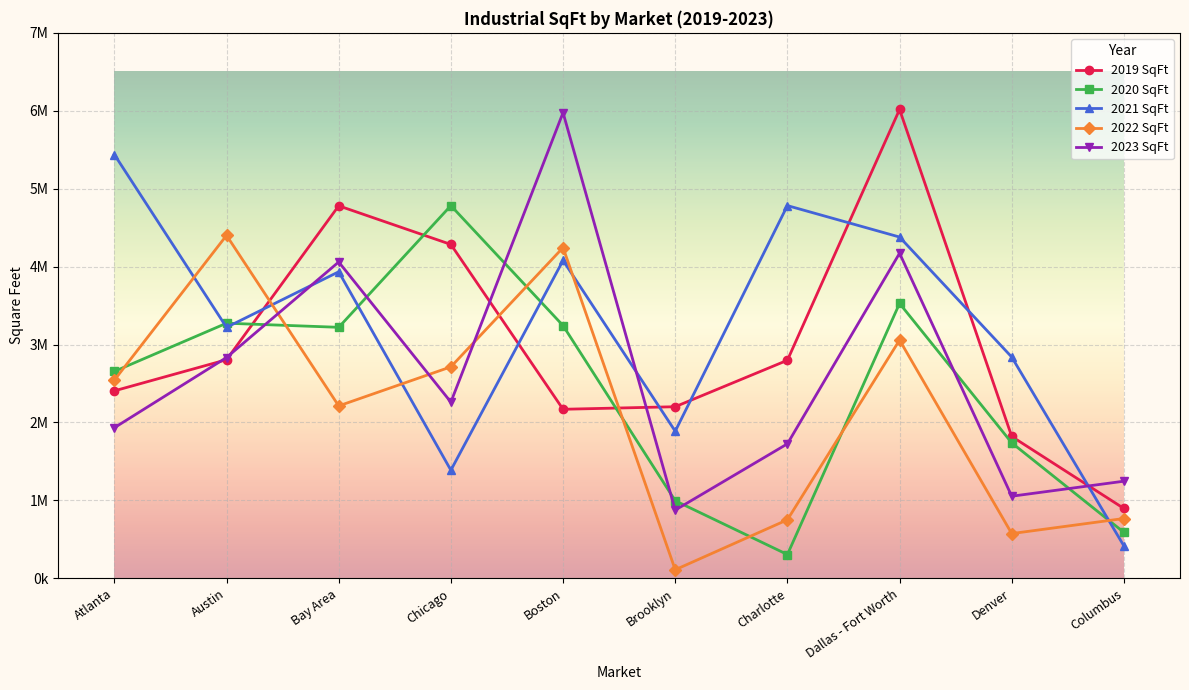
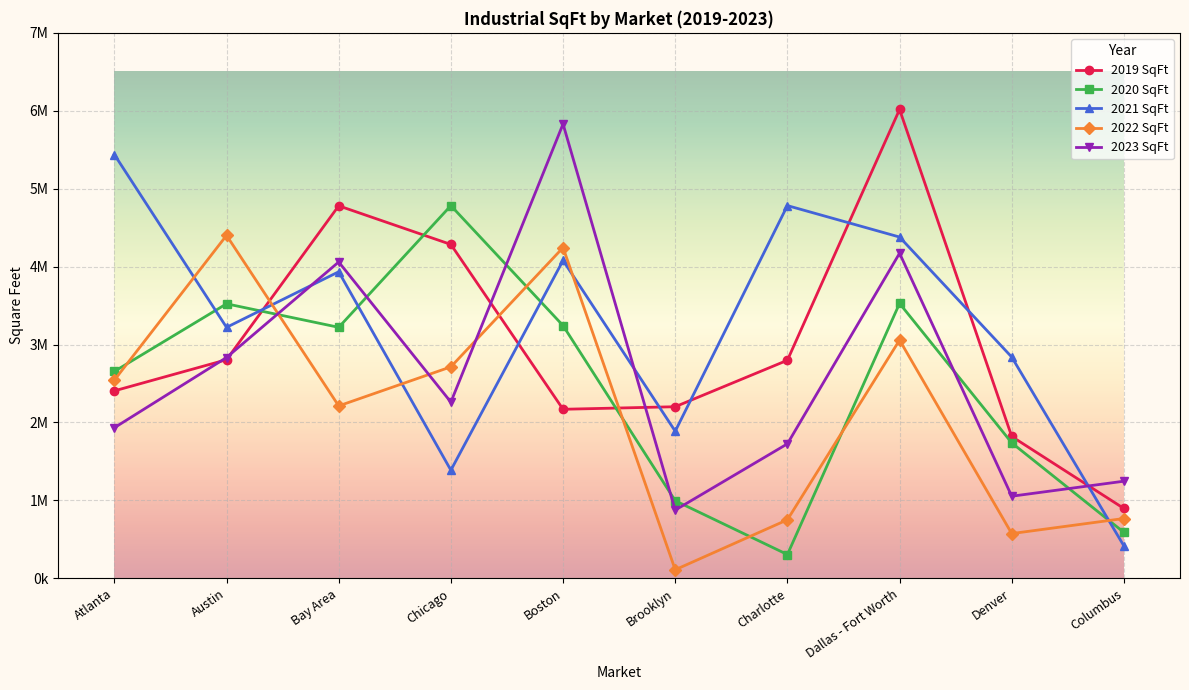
  {
    "2019 SqFt": {
      "Atlanta": 2400000,
      "Bay Area": 4800000,
      "Chicago": 4300000,
      "Boston": 2200000,
      "Brooklyn": 2200000,
      "Charlotte": 2800000,
      "Dallas - Fort Worth": 6000000,
      "Denver": 1800000,
      "Columbus": 900000
    },
    "2020 SqFt": {
      "Atlanta": 2700000,
-     "Austin": 3300000,
+     "Austin": 3500000,
      "Bay Area": 3200000,
      "Chicago": 4800000,
      "Boston": 3200000,
      "Brooklyn": 1000000,
      "Charlotte": 300000,
      "Dallas - Fort Worth": 3500000,
      "Denver": 1700000,
      "Columbus": 600000
    },
    "2021 SqFt": {
      "Atlanta": 5400000,
      "Austin": 3200000,
      "Bay Area": 3900000,
      "Chicago": 1400000,
      "Boston": 4100000,
      "Brooklyn": 1900000,
      "Charlotte": 4800000,
      "Dallas - Fort Worth": 4400000,
      "Denver": 2800000,
      "Columbus": 400000
    },
    "2022 SqFt": {
      "Atlanta": 2500000,
      "Austin": 4400000,
      "Bay Area": 2200000,
      "Chicago": 2700000,
      "Boston": 4200000,
      "Brooklyn": 100000,
      "Charlotte": 800000,
      "Dallas - Fort Worth": 3100000,
      "Denver": 600000,
      "Columbus": 800000
    },
    "2023 SqFt": {
      "Atlanta": 1900000,
      "Bay Area": 4100000,
      "Chicago": 2300000,
-     "Boston": 6000000,
+     "Boston": 5800000,
      "Brooklyn": 900000,
      "Charlotte": 1700000,
      "Dallas - Fort Worth": 4200000,
      "Denver": 1100000,
      "Columbus": 1200000
    }
  }
